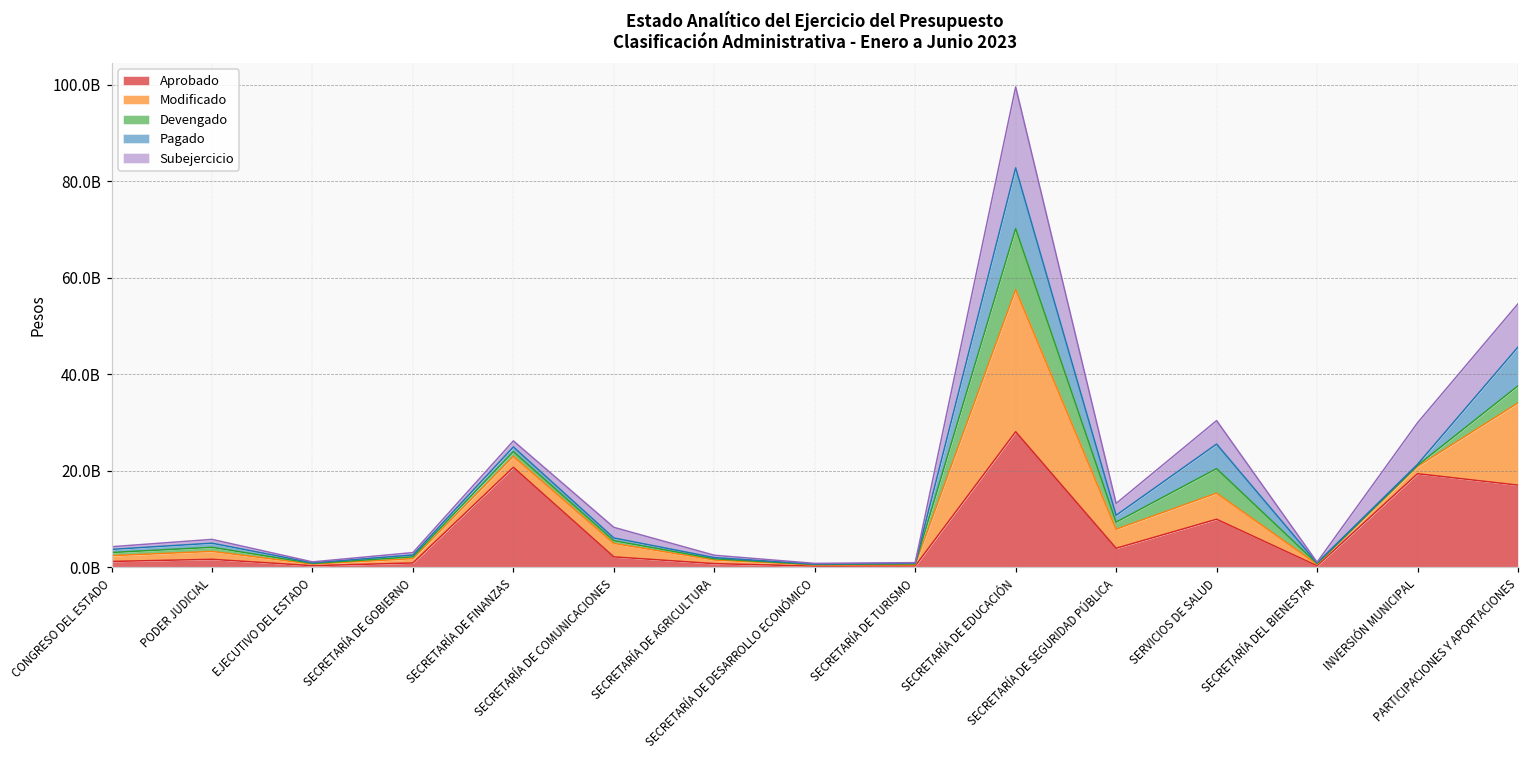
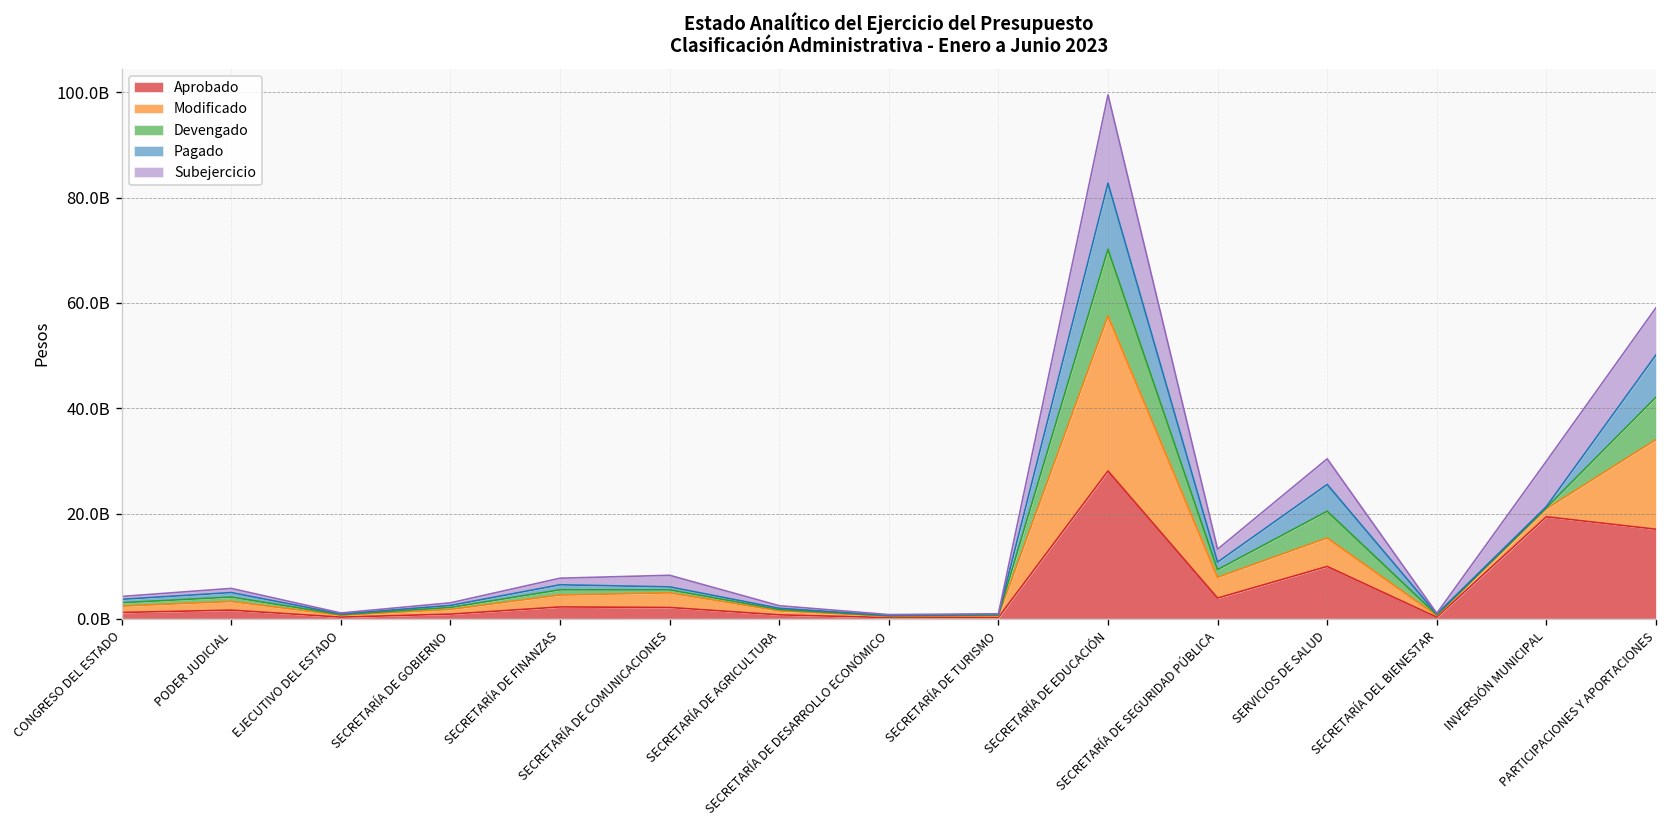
  {
    "Aprobado": {
      "CONGRESO DEL ESTADO": 1000000000,
      "PODER JUDICIAL": 2000000000,
      "SECRETARÍA DE GOBIERNO": 1000000000,
-     "SECRETARÍA DE FINANZAS": 21000000000,
+     "SECRETARÍA DE FINANZAS": 2000000000,
      "SECRETARÍA DE COMUNICACIONES": 2000000000,
      "SECRETARÍA DE AGRICULTURA": 1000000000,
      "SECRETARÍA DE EDUCACIÓN": 28000000000,
      "SECRETARÍA DE SEGURIDAD PÚBLICA": 4000000000,
      "SERVICIOS DE SALUD": 10000000000,
      "INVERSIÓN MUNICIPAL": 19000000000,
      "PARTICIPACIONES Y APORTACIONES": 17000000000
    },
    "Modificado": {
      "CONGRESO DEL ESTADO": 1000000000,
      "PODER JUDICIAL": 2000000000,
      "SECRETARÍA DE FINANZAS": 2000000000,
      "SECRETARÍA DE EDUCACIÓN": 29000000000,
      "SECRETARÍA DE SEGURIDAD PÚBLICA": 4000000000,
      "SERVICIOS DE SALUD": 5000000000,
      "PARTICIPACIONES Y APORTACIONES": 17000000000
    },
    "Devengado": {
      "CONGRESO DEL ESTADO": 1000000000,
      "PODER JUDICIAL": 1000000000,
      "SECRETARÍA DE FINANZAS": 1000000000,
      "SECRETARÍA DE EDUCACIÓN": 13000000000,
      "SECRETARÍA DE SEGURIDAD PÚBLICA": 1000000000,
      "SERVICIOS DE SALUD": 5000000000,
-     "PARTICIPACIONES Y APORTACIONES": 4000000000
+     "PARTICIPACIONES Y APORTACIONES": 8000000000
    },
    "Pagado": {
      "PODER JUDICIAL": 1000000000,
      "SECRETARÍA DE FINANZAS": 1000000000,
      "SECRETARÍA DE EDUCACIÓN": 13000000000,
      "SECRETARÍA DE SEGURIDAD PÚBLICA": 1000000000,
      "SERVICIOS DE SALUD": 5000000000,
      "PARTICIPACIONES Y APORTACIONES": 8000000000
    },
    "Subejercicio": {
      "PODER JUDICIAL": 1000000000,
      "SECRETARÍA DE FINANZAS": 1000000000,
      "SECRETARÍA DE COMUNICACIONES": 2000000000,
      "SECRETARÍA DE EDUCACIÓN": 17000000000,
      "SECRETARÍA DE SEGURIDAD PÚBLICA": 2000000000,
      "SERVICIOS DE SALUD": 5000000000,
      "INVERSIÓN MUNICIPAL": 9000000000,
      "PARTICIPACIONES Y APORTACIONES": 9000000000
    }
  }
